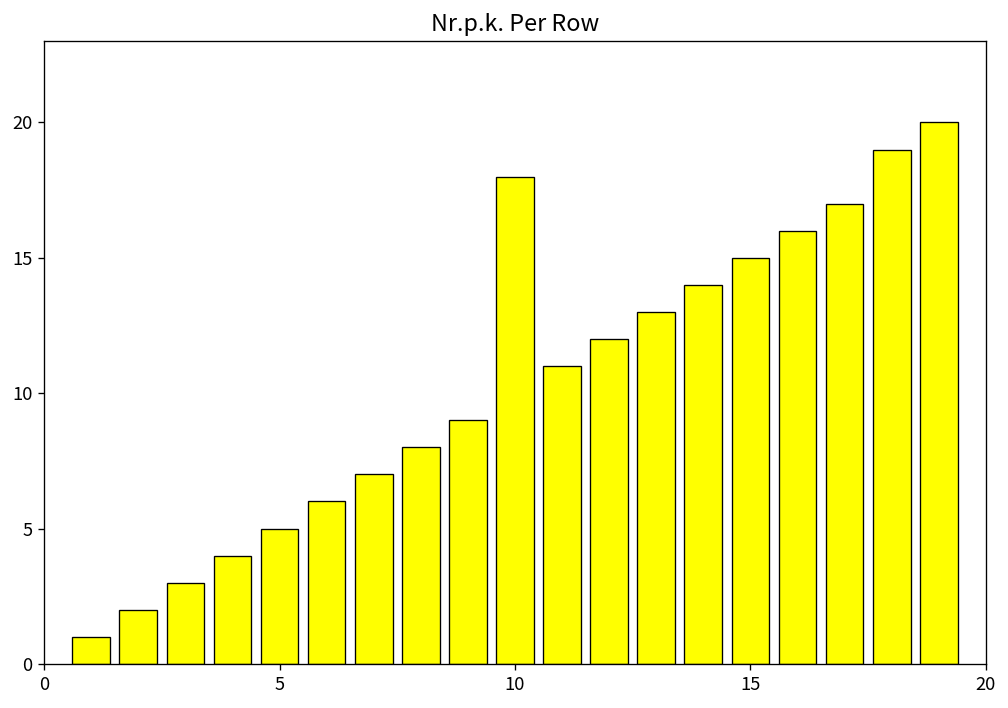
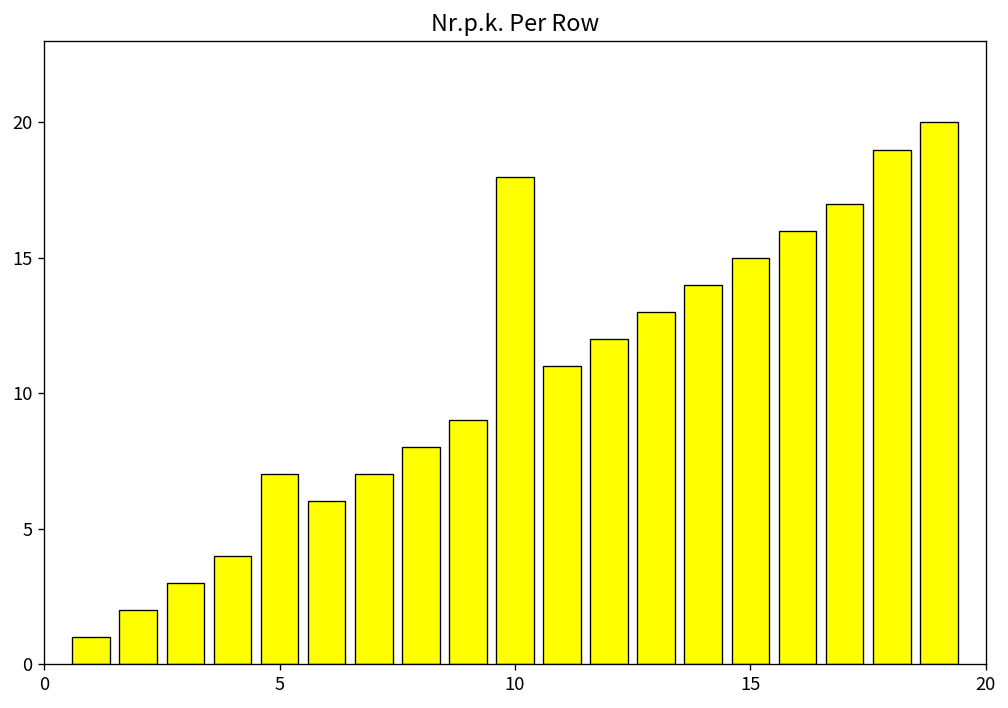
  {
-   "5": 5,
+   "5": 7,
    "10": 18,
    "15": 15
  }
